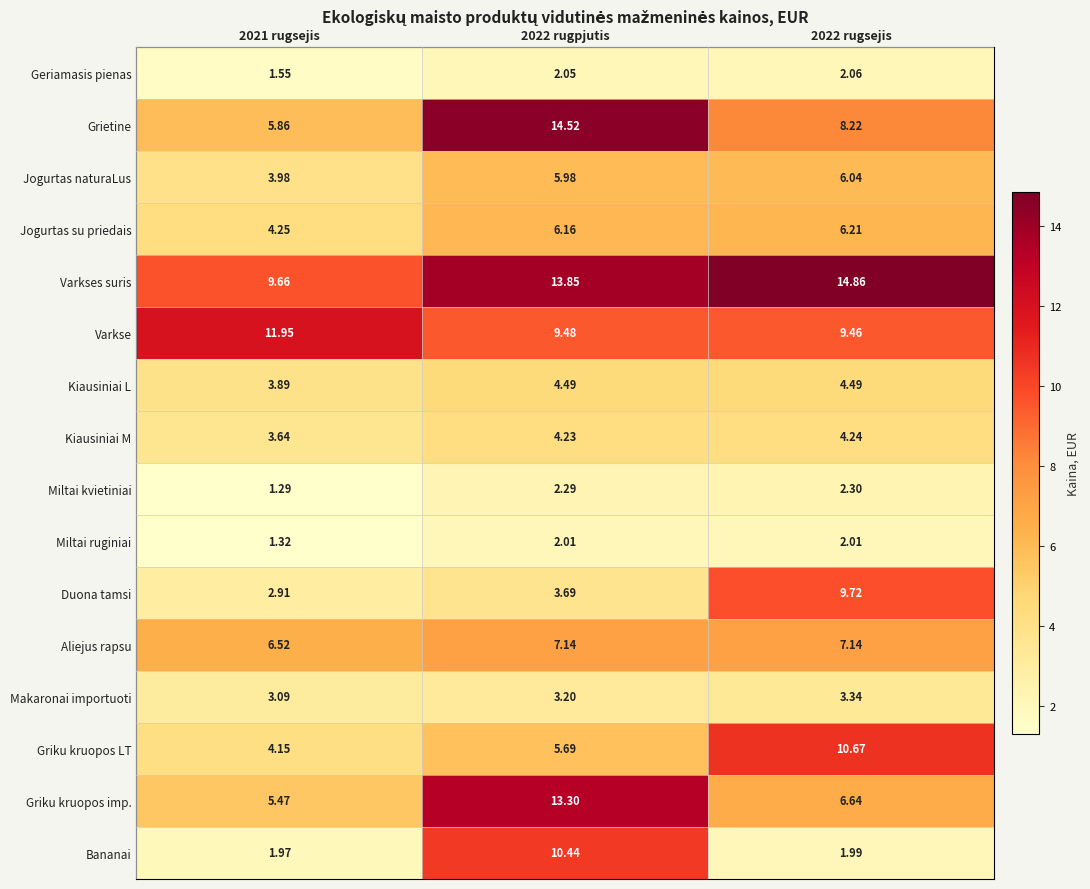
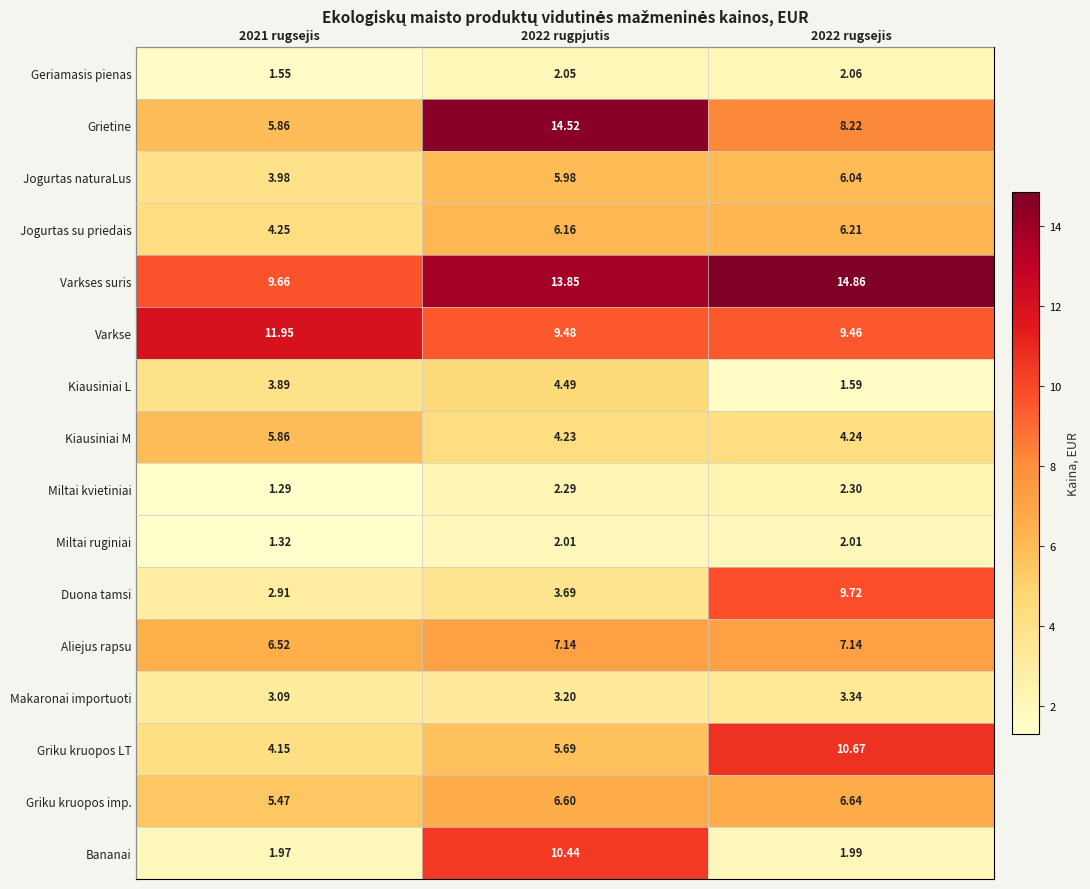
  {
    "Geriamasis pienas": {
      "2021 rugsejis": 1.55,
      "2022 rugpjutis": 2.05,
      "2022 rugsejis": 2.06
    },
    "Grietine": {
      "2021 rugsejis": 5.86,
      "2022 rugpjutis": 14.52,
      "2022 rugsejis": 8.22
    },
    "Jogurtas naturaLus": {
      "2021 rugsejis": 3.98,
      "2022 rugpjutis": 5.98,
      "2022 rugsejis": 6.04
    },
    "Jogurtas su priedais": {
      "2021 rugsejis": 4.25,
      "2022 rugpjutis": 6.16,
      "2022 rugsejis": 6.21
    },
    "Varkses suris": {
      "2021 rugsejis": 9.66,
      "2022 rugpjutis": 13.85,
      "2022 rugsejis": 14.86
    },
    "Varkse": {
      "2021 rugsejis": 11.95,
      "2022 rugpjutis": 9.48,
      "2022 rugsejis": 9.46
    },
    "Kiausiniai L": {
      "2021 rugsejis": 3.89,
      "2022 rugpjutis": 4.49,
-     "2022 rugsejis": 4.49
+     "2022 rugsejis": 1.59
    },
    "Kiausiniai M": {
-     "2021 rugsejis": 3.64,
+     "2021 rugsejis": 5.86,
      "2022 rugpjutis": 4.23,
      "2022 rugsejis": 4.24
    },
    "Miltai kvietiniai": {
      "2021 rugsejis": 1.29,
      "2022 rugpjutis": 2.29,
      "2022 rugsejis": 2.30
    },
    "Miltai ruginiai": {
      "2021 rugsejis": 1.32,
      "2022 rugpjutis": 2.01,
      "2022 rugsejis": 2.01
    },
    "Duona tamsi": {
      "2021 rugsejis": 2.91,
      "2022 rugpjutis": 3.69,
      "2022 rugsejis": 9.72
    },
    "Aliejus rapsu": {
      "2021 rugsejis": 6.52,
      "2022 rugpjutis": 7.14,
      "2022 rugsejis": 7.14
    },
    "Makaronai importuoti": {
      "2021 rugsejis": 3.09,
      "2022 rugpjutis": 3.20,
      "2022 rugsejis": 3.34
    },
    "Griku kruopos LT": {
      "2021 rugsejis": 4.15,
      "2022 rugpjutis": 5.69,
      "2022 rugsejis": 10.67
    },
    "Griku kruopos imp.": {
      "2021 rugsejis": 5.47,
-     "2022 rugpjutis": 13.30,
+     "2022 rugpjutis": 6.60,
      "2022 rugsejis": 6.64
    },
    "Bananai": {
      "2021 rugsejis": 1.97,
      "2022 rugpjutis": 10.44,
      "2022 rugsejis": 1.99
    }
  }
